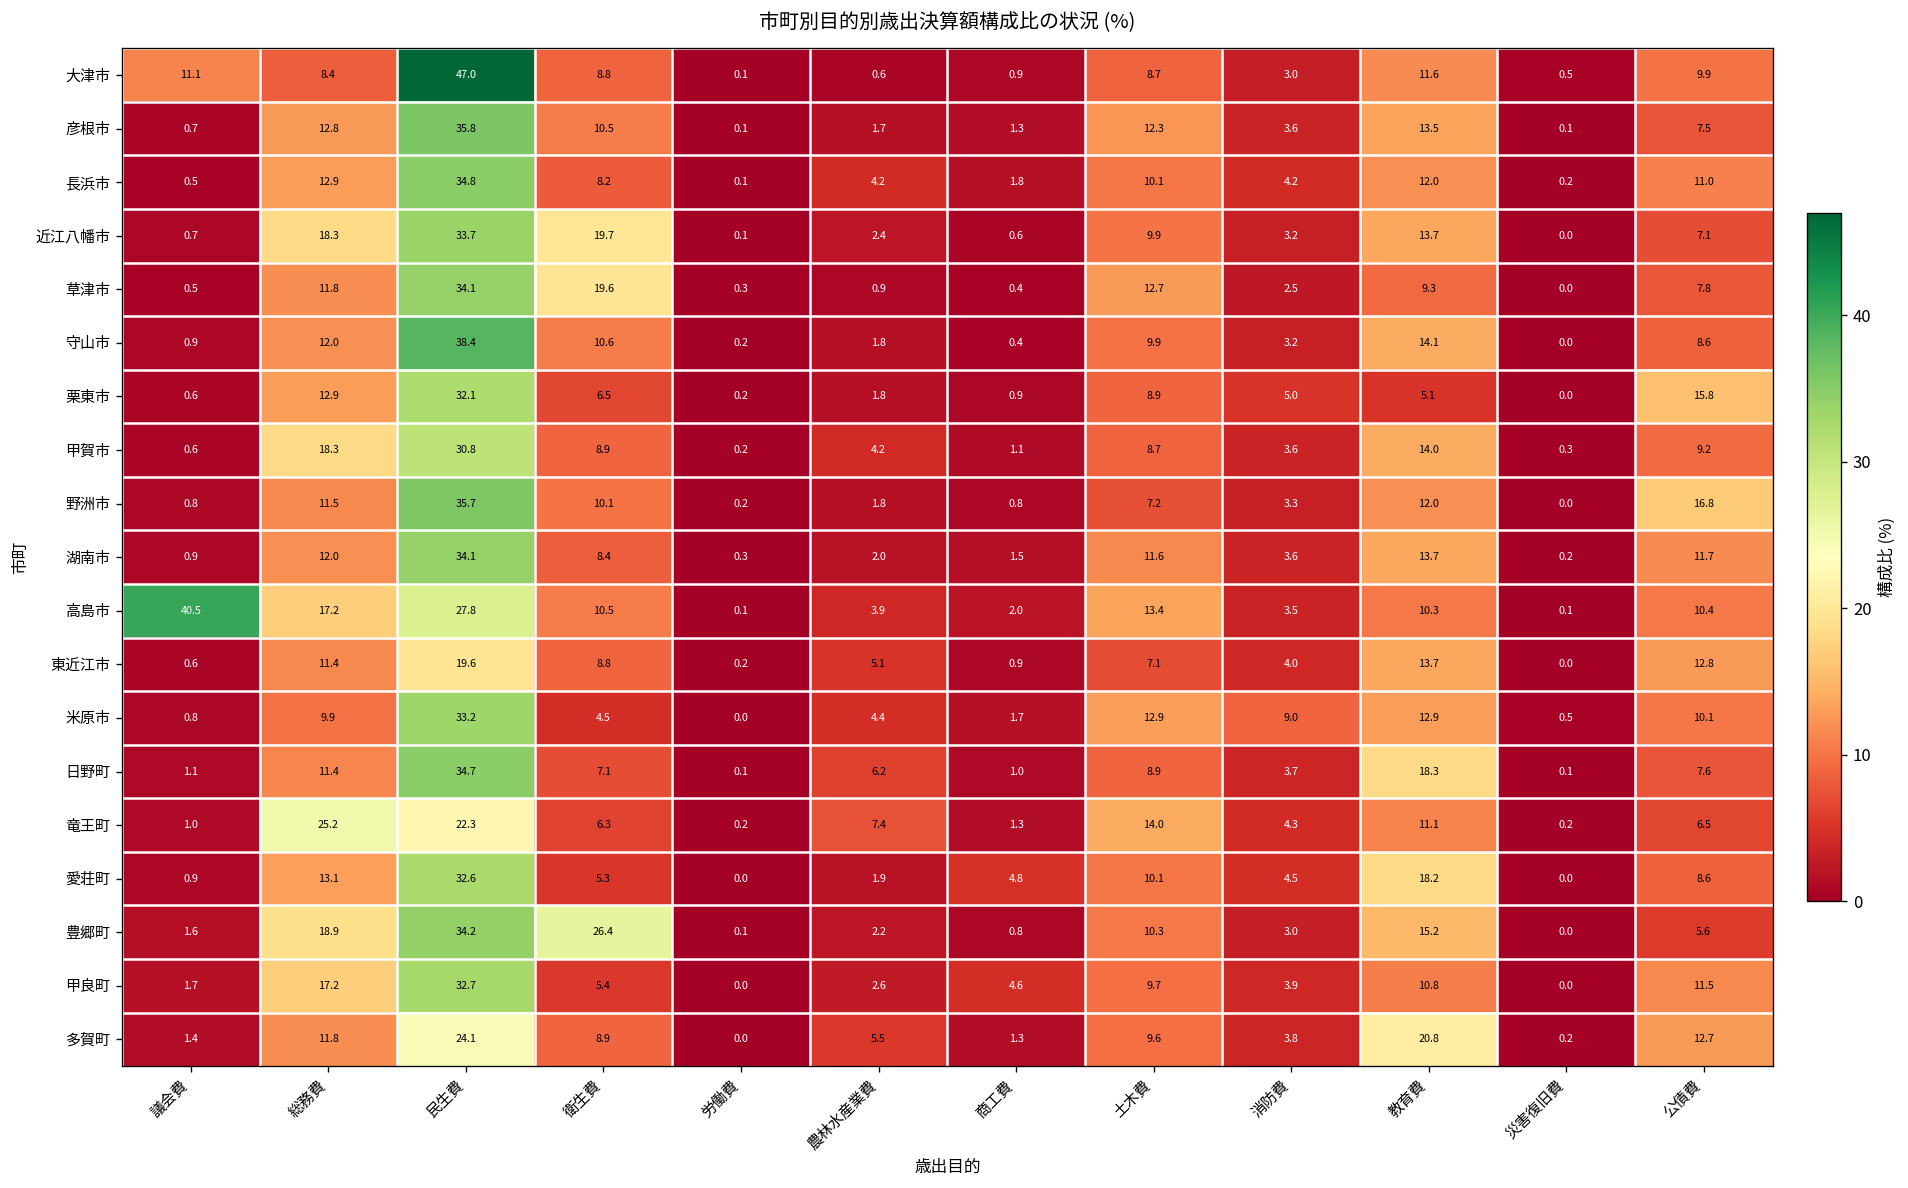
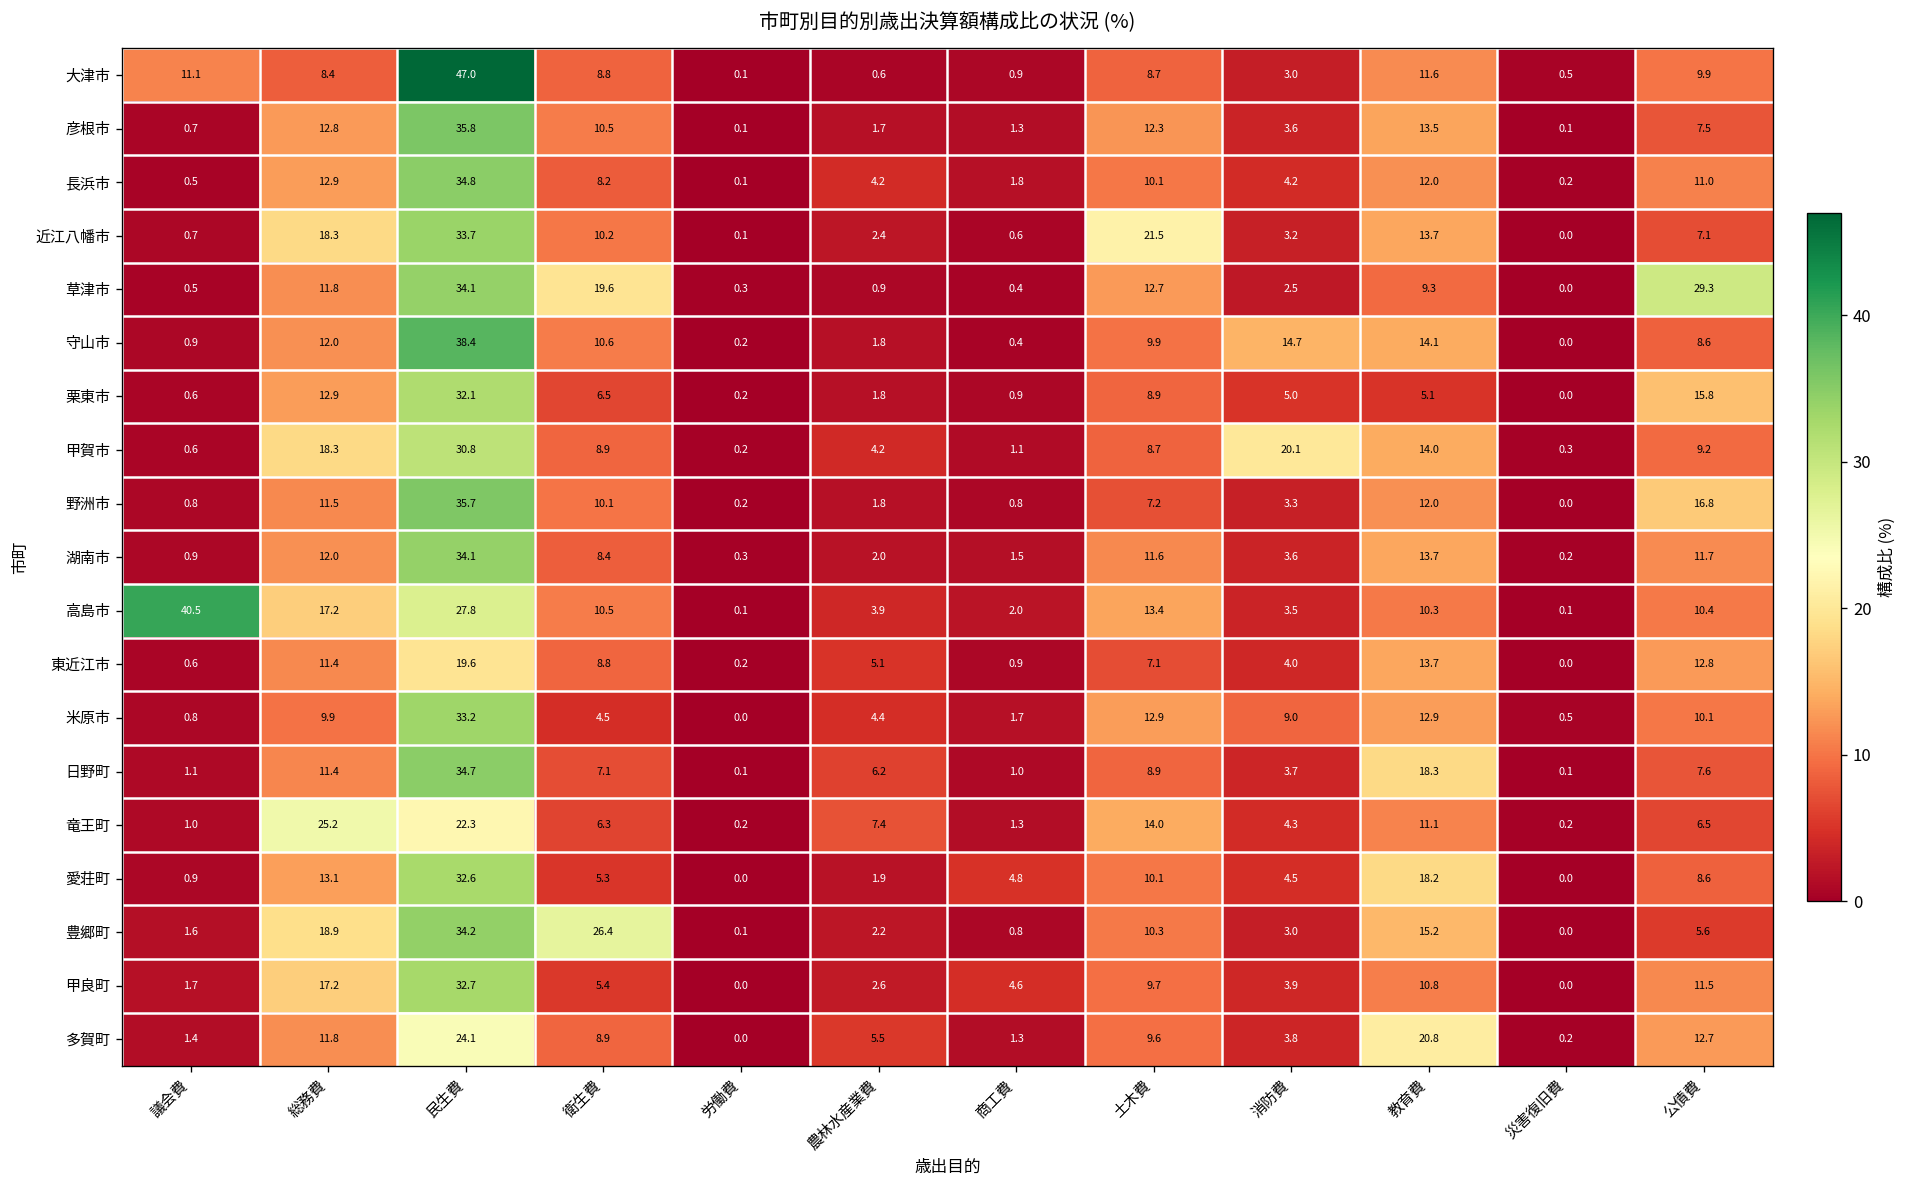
  {
    "近江八幡市": {
      "議会費": 0.7,
      "総務費": 18.3,
      "民生費": 33.7,
-     "衛生費": 19.7,
+     "衛生費": 10.2,
      "労働費": 0.1,
      "農林水産業費": 2.4,
      "商工費": 0.6,
-     "土木費": 9.9,
+     "土木費": 21.5,
      "消防費": 3.2,
      "教育費": 13.7,
      "災害復旧費": 0.0,
      "公債費": 7.1
    },
    "草津市": {
      "議会費": 0.5,
      "総務費": 11.8,
      "民生費": 34.1,
      "衛生費": 19.6,
      "労働費": 0.3,
      "農林水産業費": 0.9,
      "商工費": 0.4,
      "土木費": 12.7,
      "消防費": 2.5,
      "教育費": 9.3,
      "災害復旧費": 0.0,
-     "公債費": 7.8
+     "公債費": 29.3
    },
    "守山市": {
      "議会費": 0.9,
      "総務費": 12.0,
      "民生費": 38.4,
      "衛生費": 10.6,
      "労働費": 0.2,
      "農林水産業費": 1.8,
      "商工費": 0.4,
      "土木費": 9.9,
-     "消防費": 3.2,
+     "消防費": 14.7,
      "教育費": 14.1,
      "災害復旧費": 0.0,
      "公債費": 8.6
    },
    "甲賀市": {
      "議会費": 0.6,
      "総務費": 18.3,
      "民生費": 30.8,
      "衛生費": 8.9,
      "労働費": 0.2,
      "農林水産業費": 4.2,
      "商工費": 1.1,
      "土木費": 8.7,
-     "消防費": 3.6,
+     "消防費": 20.1,
      "教育費": 14.0,
      "災害復旧費": 0.3,
      "公債費": 9.2
    }
  }
